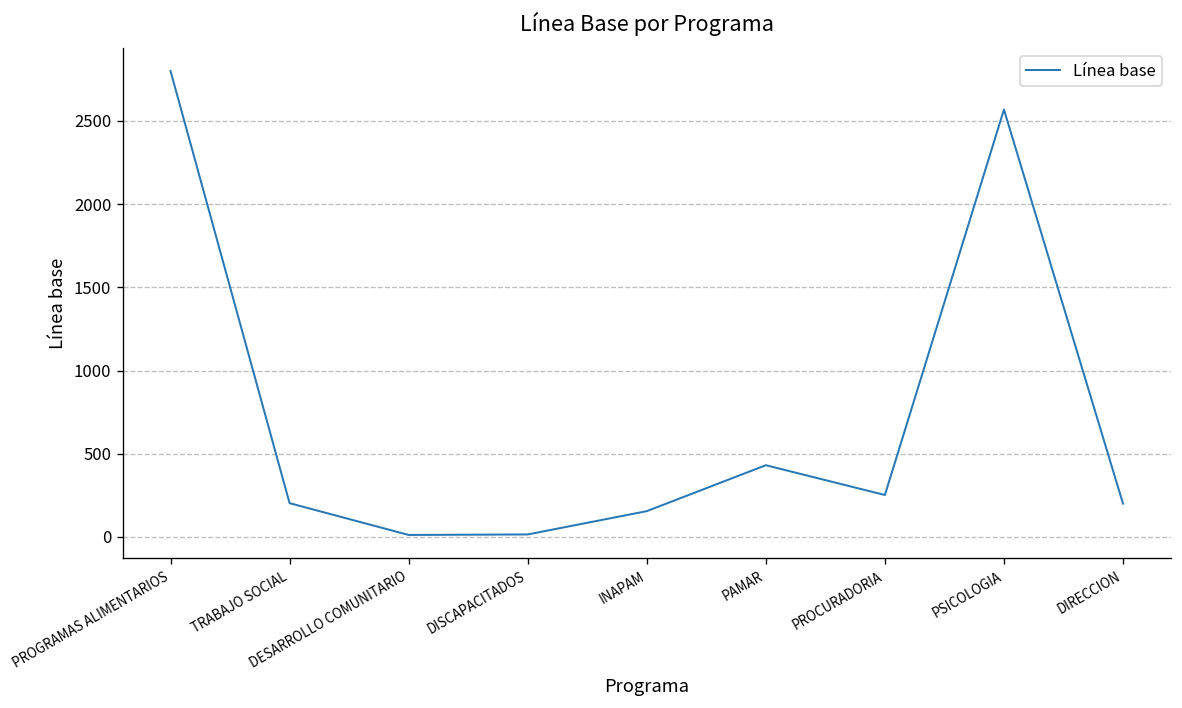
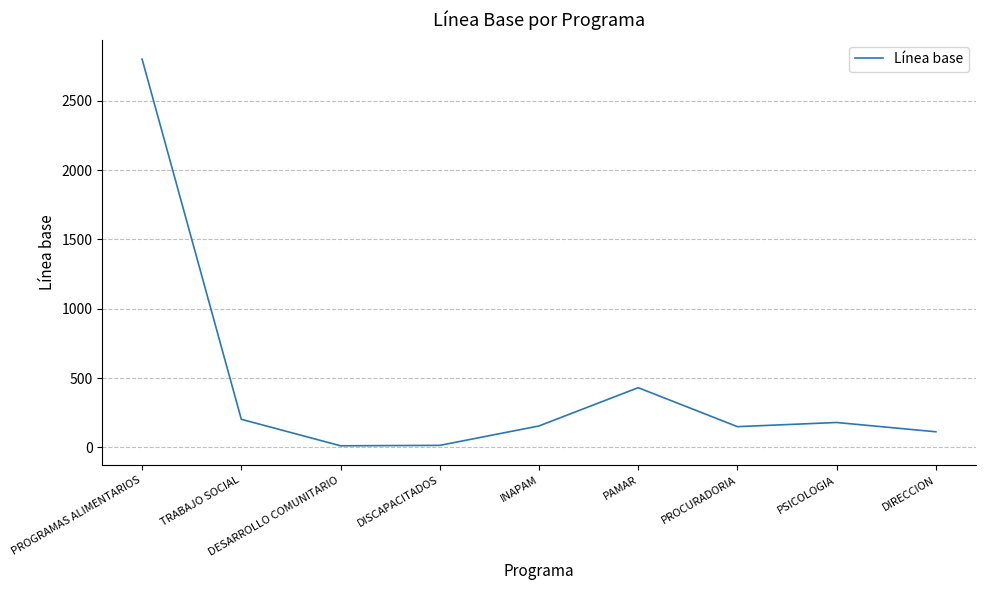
  {
    "PROGRAMAS ALIMENTARIOS": 2800,
    "TRABAJO SOCIAL": 200,
    "DESARROLLO COMUNITARIO": 10,
    "DISCAPACITADOS": 20,
    "INAPAM": 160,
    "PAMAR": 430,
-   "PROCURADORIA": 250,
-   "PSICOLOGIA": 2570,
-   "DIRECCION": 200
+   "PROCURADORIA": 150,
+   "PSICOLOGIA": 180,
+   "DIRECCION": 110
  }
